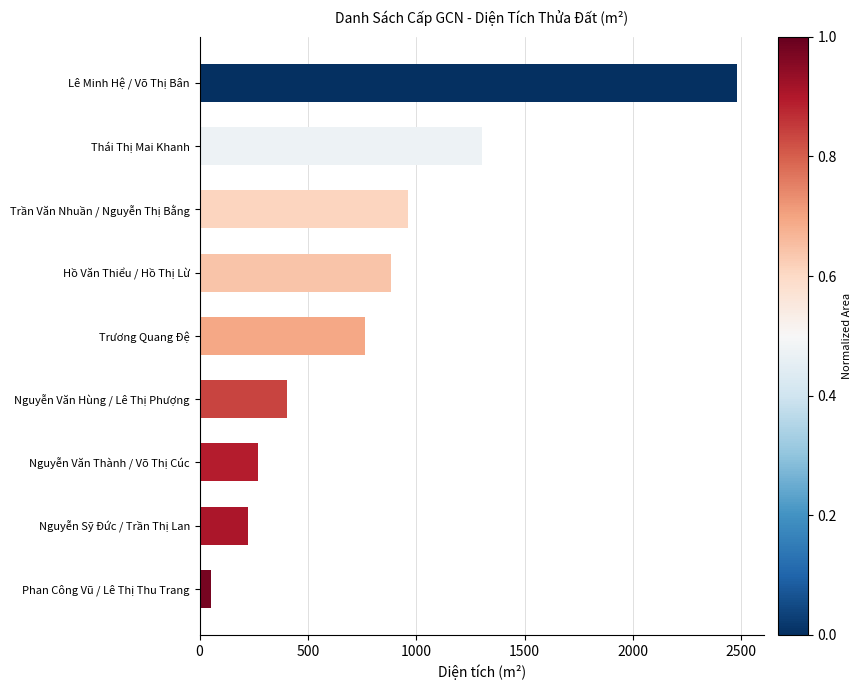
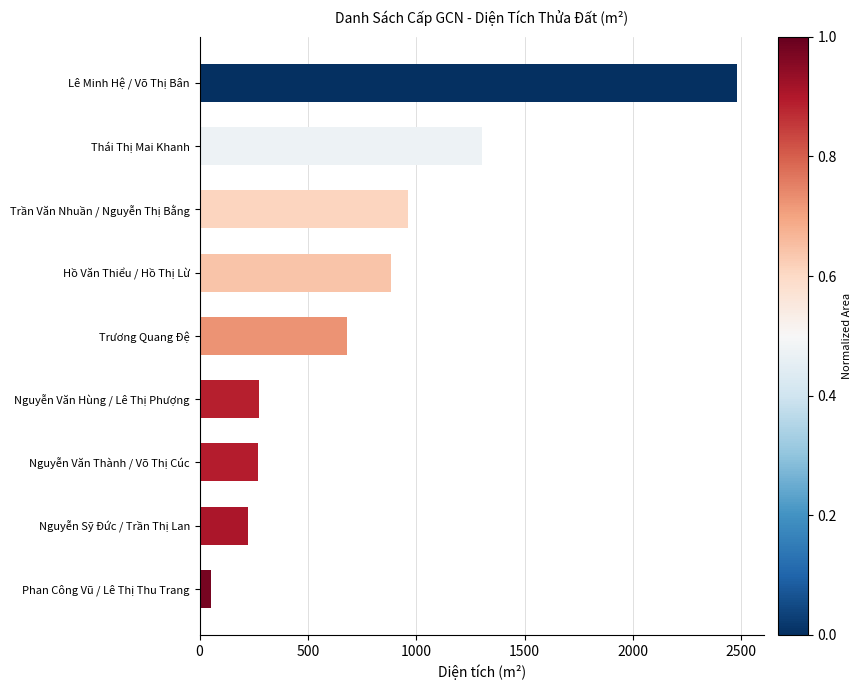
  {
    "Lê Minh Hệ / Võ Thị Bân": 2480,
    "Thái Thị Mai Khanh": 1300,
    "Trần Văn Nhuần / Nguyễn Thị Bằng": 960,
    "Hồ Văn Thiểu / Hồ Thị Lừ": 880,
-   "Trương Quang Đệ": 760,
-   "Nguyễn Văn Hùng / Lê Thị Phượng": 400,
+   "Trương Quang Đệ": 680,
+   "Nguyễn Văn Hùng / Lê Thị Phượng": 270,
    "Nguyễn Văn Thành / Võ Thị Cúc": 270,
    "Nguyễn Sỹ Đức / Trần Thị Lan": 220,
    "Phan Công Vũ / Lê Thị Thu Trang": 50
  }
